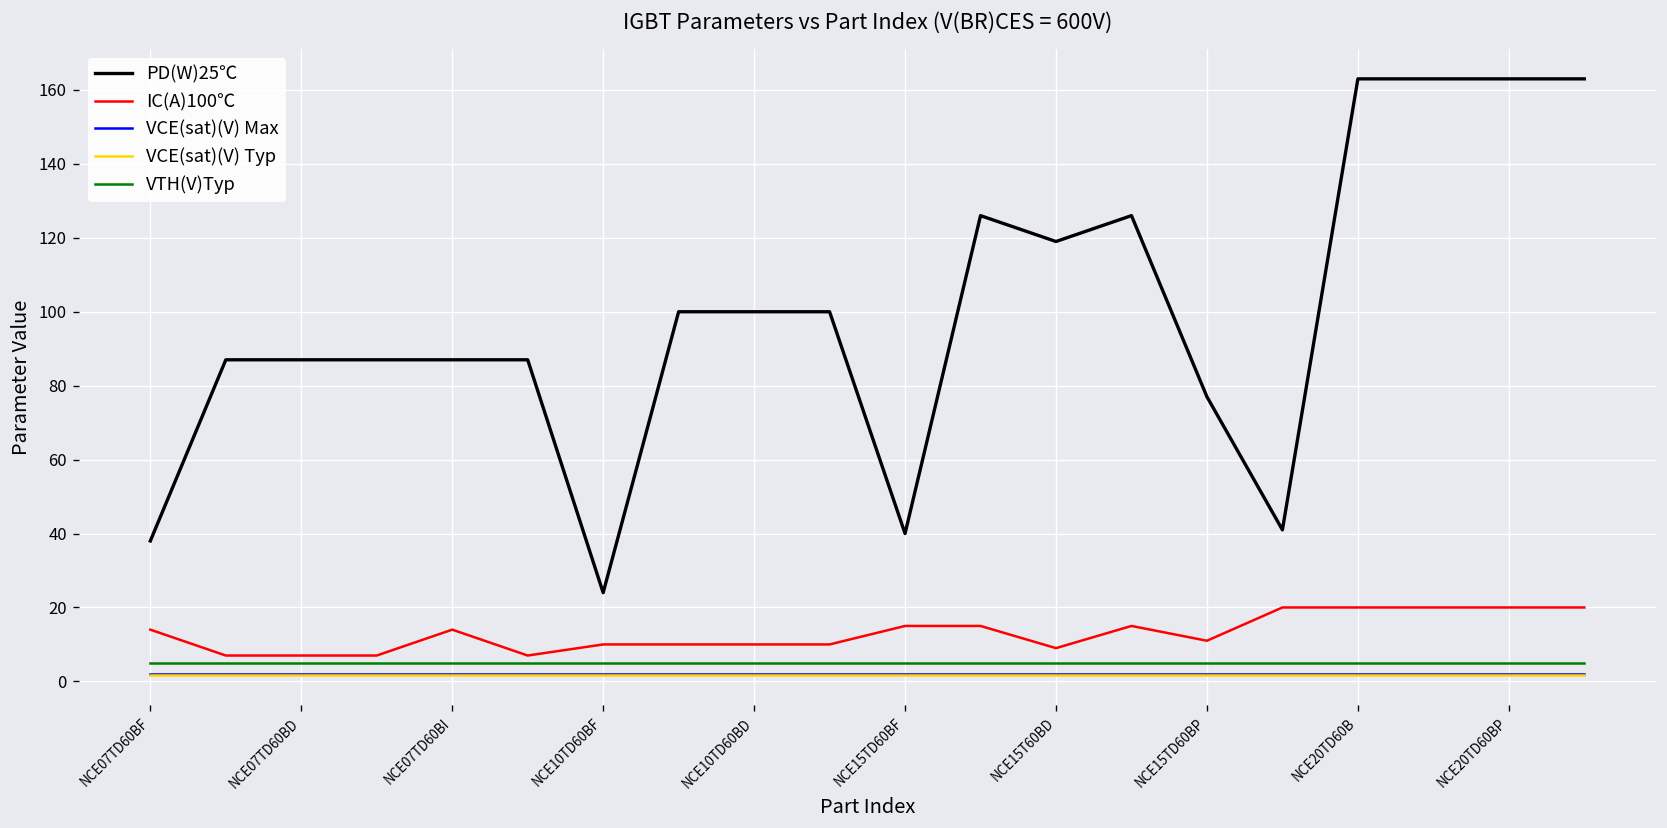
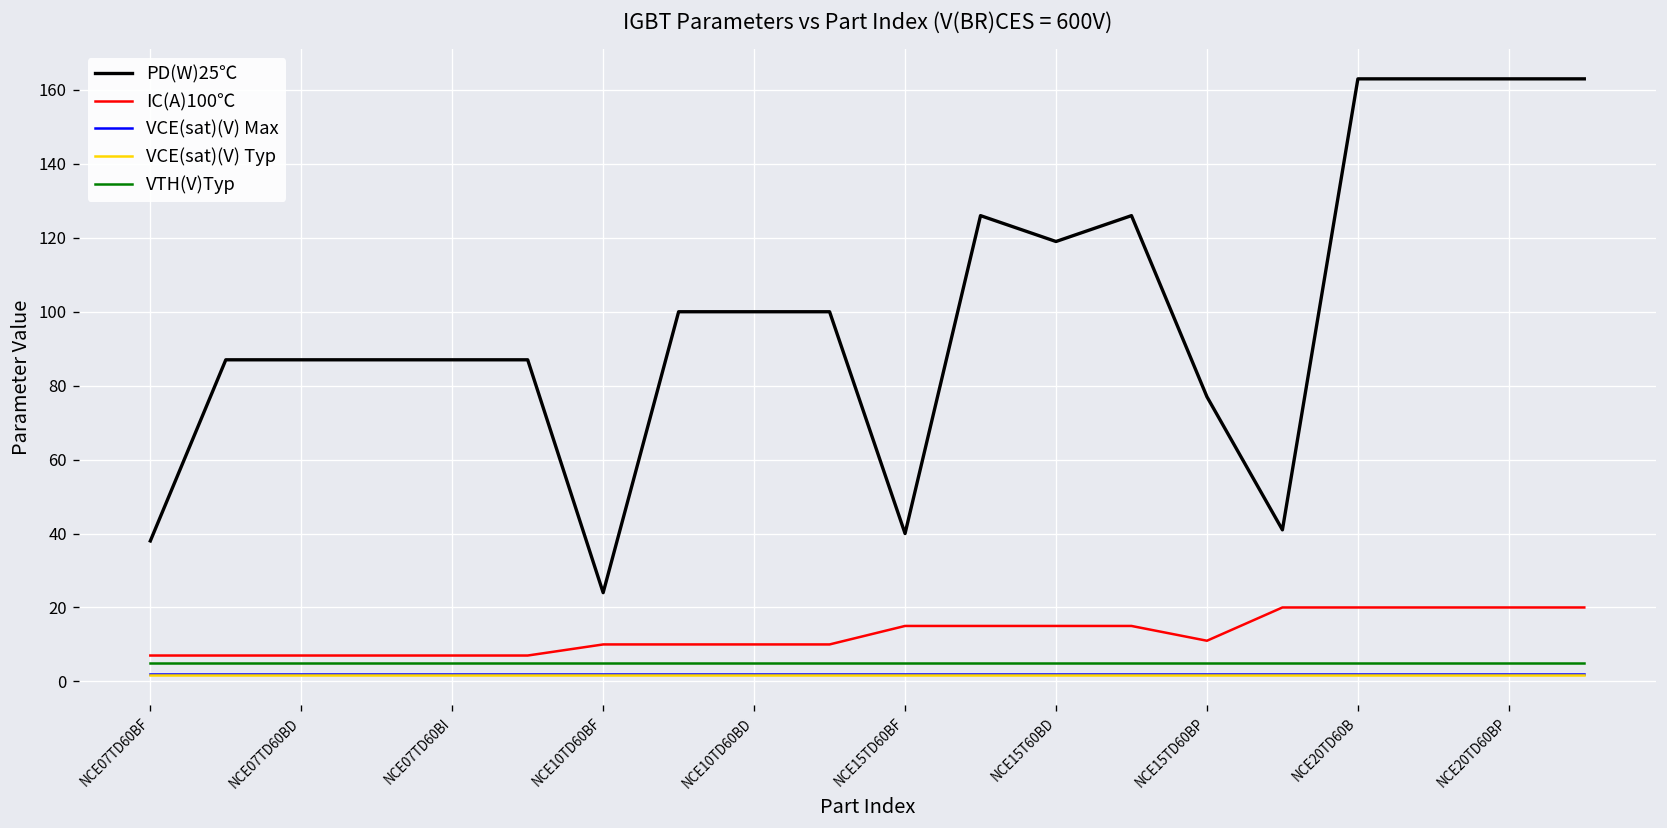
  {
    "PD(W)25℃": {
      "NCE07TD60BF": 38,
      "NCE07TD60BD": 87,
      "NCE07TD60BI": 87,
      "NCE10TD60BF": 24,
      "NCE10TD60BD": 100,
      "NCE15TD60BF": 40,
      "NCE15T60BD": 119,
      "NCE15TD60BP": 77,
      "NCE20TD60B": 163,
      "NCE20TD60BP": 163
    },
    "IC(A)100℃": {
-     "NCE07TD60BF": 14,
+     "NCE07TD60BF": 7,
      "NCE07TD60BD": 7,
-     "NCE07TD60BI": 14,
+     "NCE07TD60BI": 7,
      "NCE10TD60BF": 10,
      "NCE10TD60BD": 10,
      "NCE15TD60BF": 15,
-     "NCE15T60BD": 9,
+     "NCE15T60BD": 15,
      "NCE15TD60BP": 11,
      "NCE20TD60B": 20,
      "NCE20TD60BP": 20
    },
    "VTH(V)Typ": {
      "NCE07TD60BF": 5,
      "NCE07TD60BD": 5,
      "NCE07TD60BI": 5,
      "NCE10TD60BF": 5,
      "NCE10TD60BD": 5,
      "NCE15TD60BF": 5,
      "NCE15T60BD": 5,
      "NCE15TD60BP": 5,
      "NCE20TD60B": 5,
      "NCE20TD60BP": 5
    }
  }
